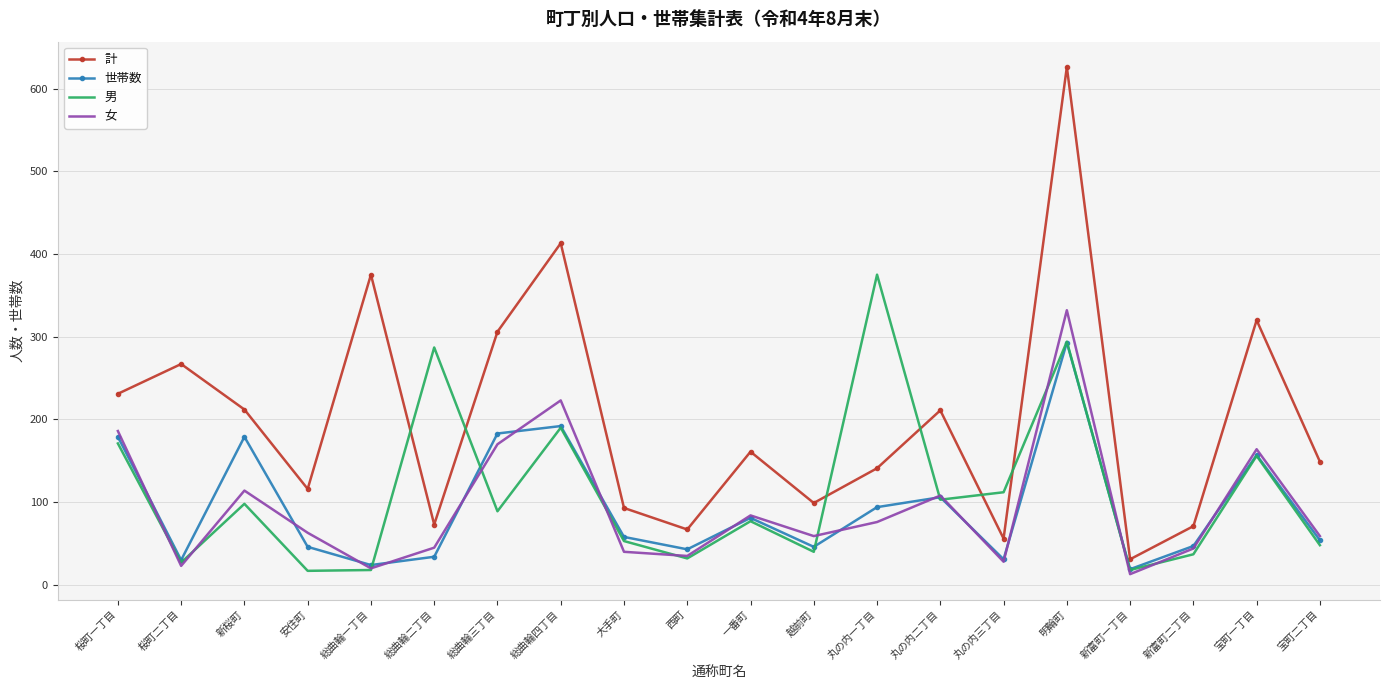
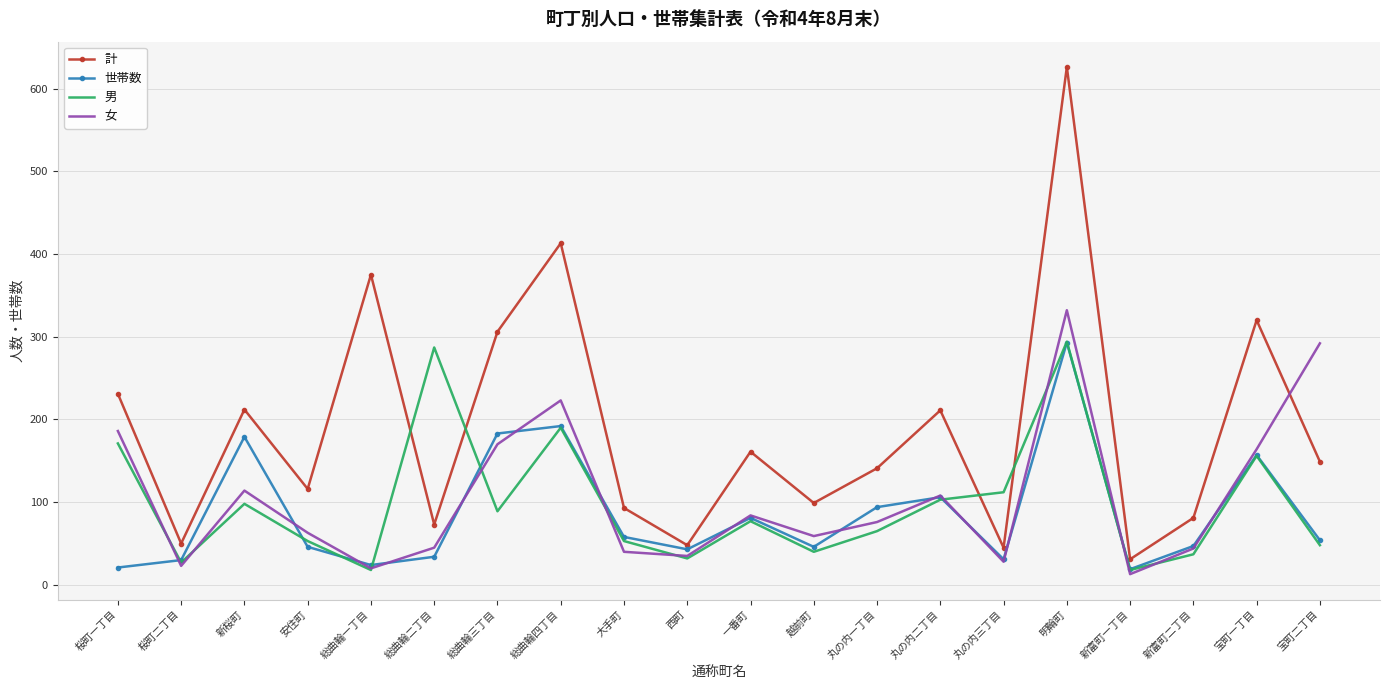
  {
    "計": {
      "桜町一丁目": 230,
-     "桜町二丁目": 270,
+     "桜町二丁目": 50,
      "新桜町": 210,
      "安住町": 120,
      "総曲輪一丁目": 380,
      "総曲輪二丁目": 70,
      "総曲輪三丁目": 310,
      "総曲輪四丁目": 410,
      "大手町": 90,
-     "西町": 70,
+     "西町": 50,
      "一番町": 160,
      "越前町": 100,
      "丸の内一丁目": 140,
      "丸の内二丁目": 210,
-     "丸の内三丁目": 60,
+     "丸の内三丁目": 50,
      "明輪町": 630,
      "新富町一丁目": 30,
-     "新富町二丁目": 70,
+     "新富町二丁目": 80,
      "宝町一丁目": 320,
      "宝町二丁目": 150
    },
    "世帯数": {
-     "桜町一丁目": 180,
+     "桜町一丁目": 20,
      "新桜町": 180,
      "安住町": 50,
      "総曲輪一丁目": 20,
      "総曲輪二丁目": 30,
      "総曲輪三丁目": 180,
      "大手町": 60,
      "西町": 40,
      "越前町": 50,
      "丸の内一丁目": 90,
      "宝町二丁目": 50
    },
    "男": {
      "桜町一丁目": 170,
      "新桜町": 100,
-     "安住町": 20,
+     "安住町": 50,
      "総曲輪二丁目": 290,
      "総曲輪三丁目": 90,
      "大手町": 50,
      "一番町": 80,
      "越前町": 40,
-     "丸の内一丁目": 380,
+     "丸の内一丁目": 70,
      "丸の内三丁目": 110,
      "新富町二丁目": 40,
      "宝町二丁目": 50
    },
    "女": {
      "桜町一丁目": 190,
      "桜町二丁目": 20,
      "新桜町": 110,
      "安住町": 60,
      "総曲輪二丁目": 50,
      "総曲輪三丁目": 170,
      "総曲輪四丁目": 220,
      "大手町": 40,
      "越前町": 60,
      "丸の内一丁目": 80,
      "明輪町": 330,
      "新富町一丁目": 10,
      "宝町一丁目": 160,
-     "宝町二丁目": 60
+     "宝町二丁目": 290
    }
  }
